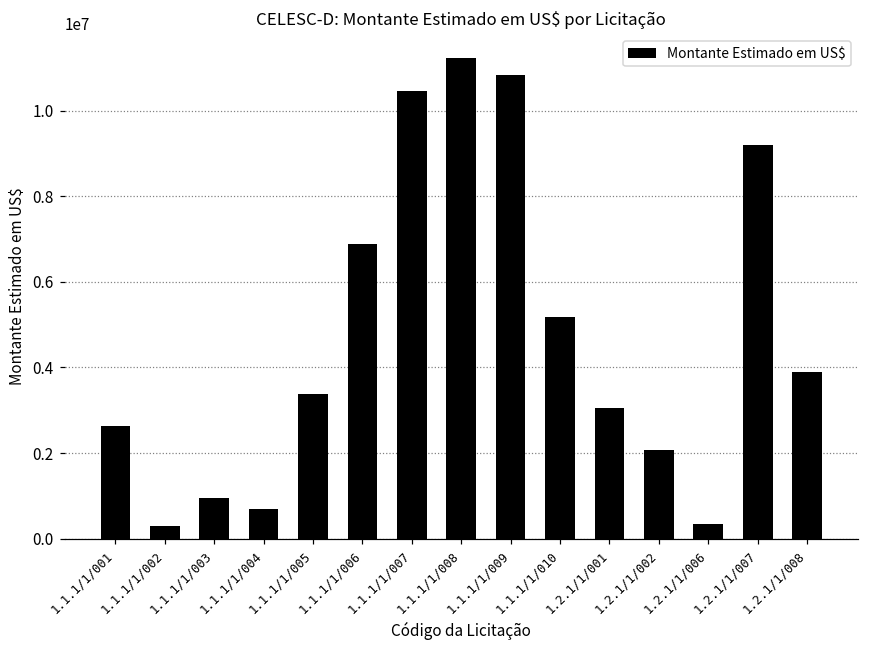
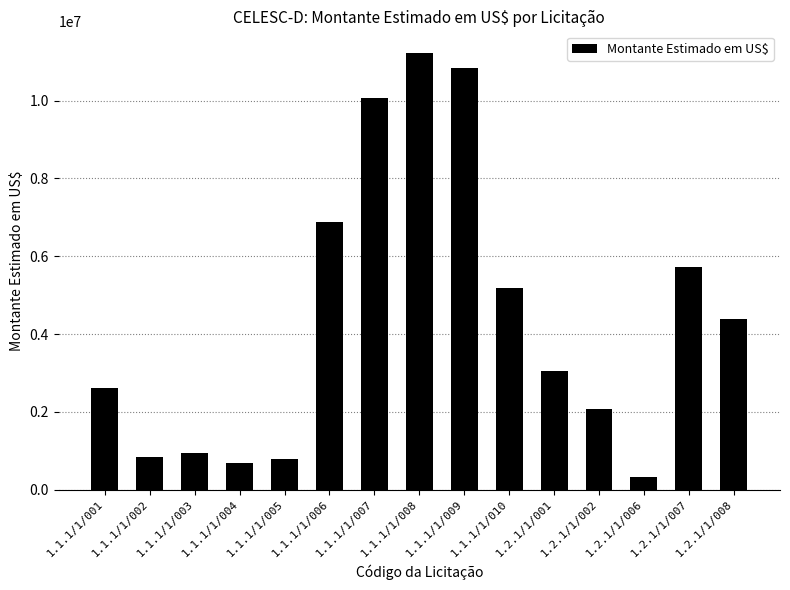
  {
    "1.1.1/1/001": 2600000,
-   "1.1.1/1/002": 300000,
+   "1.1.1/1/002": 800000,
    "1.1.1/1/003": 900000,
    "1.1.1/1/004": 700000,
-   "1.1.1/1/005": 3400000,
+   "1.1.1/1/005": 800000,
    "1.1.1/1/006": 6900000,
-   "1.1.1/1/007": 10500000,
+   "1.1.1/1/007": 10100000,
    "1.1.1/1/008": 11200000,
    "1.1.1/1/009": 10800000,
    "1.1.1/1/010": 5200000,
    "1.2.1/1/001": 3100000,
    "1.2.1/1/002": 2100000,
    "1.2.1/1/006": 300000,
-   "1.2.1/1/007": 9200000,
-   "1.2.1/1/008": 3900000
+   "1.2.1/1/007": 5700000,
+   "1.2.1/1/008": 4400000
  }
